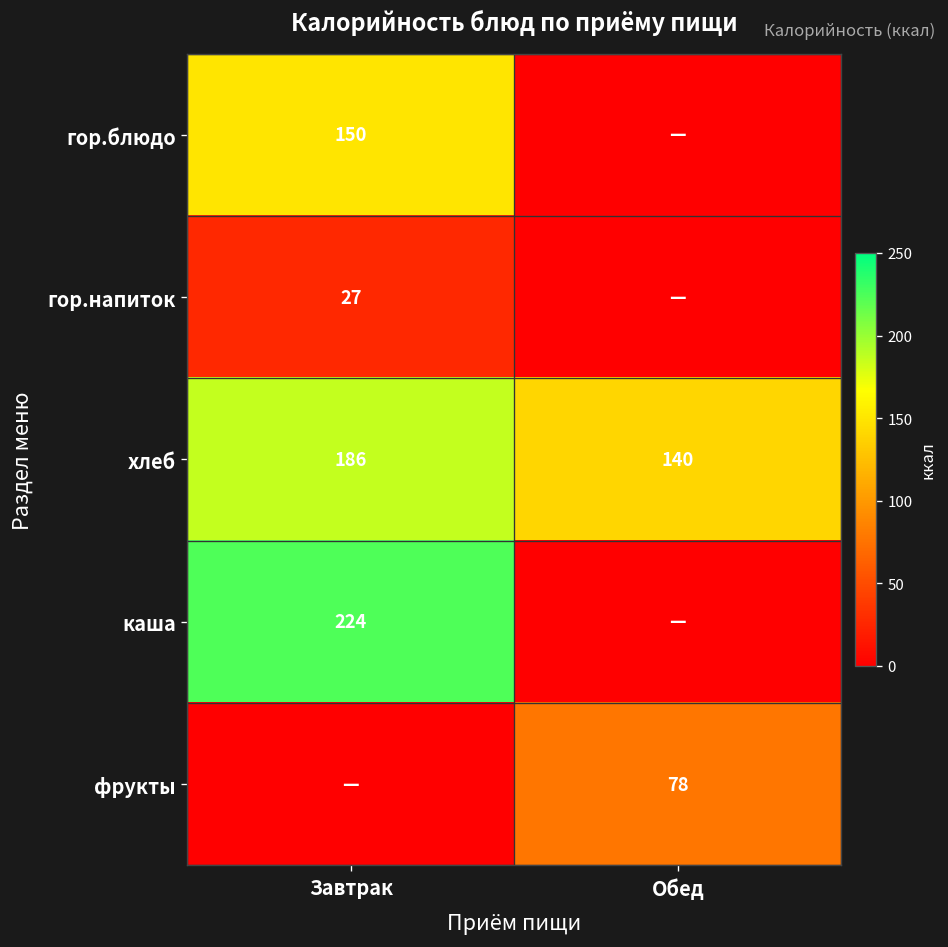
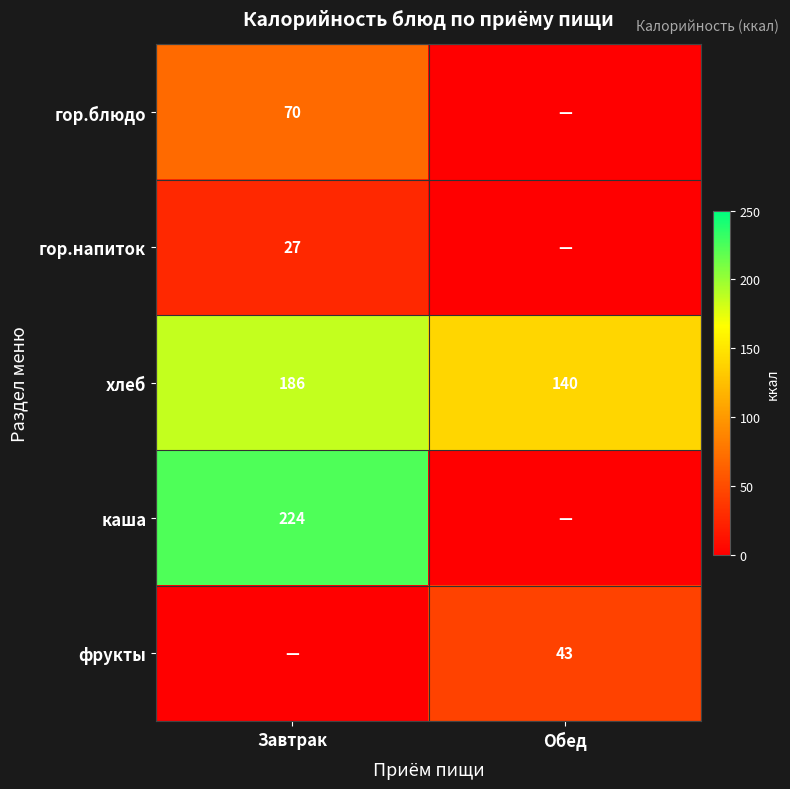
  {
    "гор.блюдо": {
-     "Завтрак": 150
+     "Завтрак": 70
    },
    "гор.напиток": {
      "Завтрак": 27
    },
    "хлеб": {
      "Завтрак": 186,
      "Обед": 140
    },
    "каша": {
      "Завтрак": 224
    },
    "фрукты": {
-     "Обед": 78
+     "Обед": 43
    }
  }
